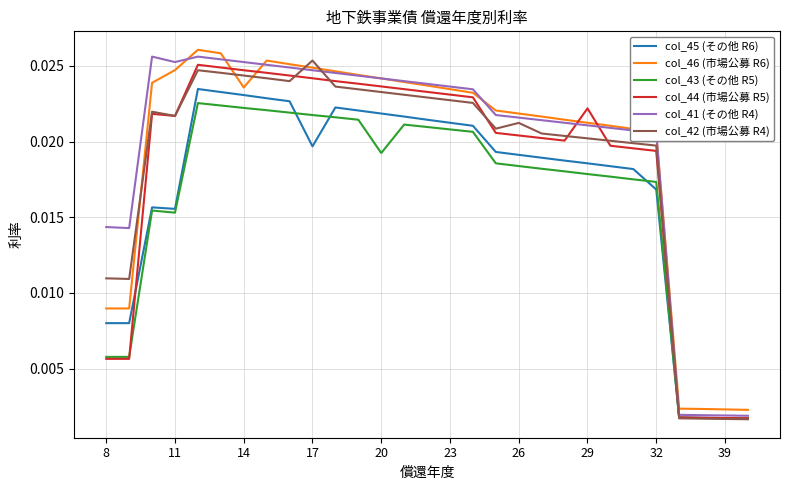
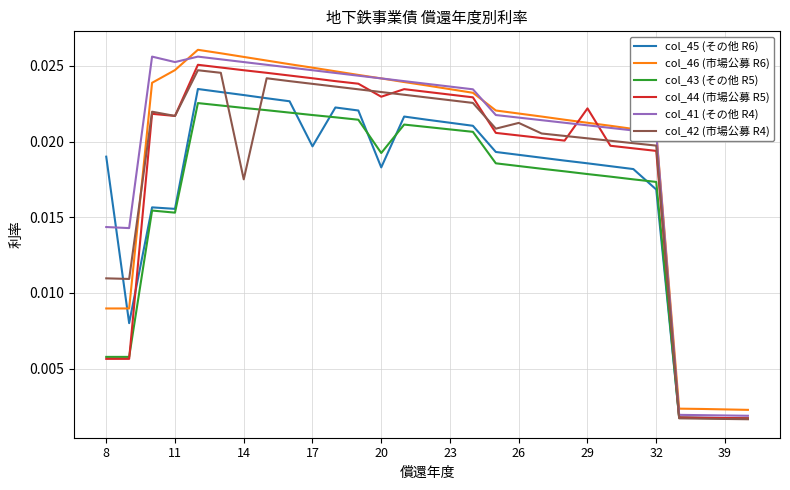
  {
    "col_45 (その他 R6)": {
-     "8": 0.008,
+     "8": 0.019,
      "11": 0.0156,
      "14": 0.0231,
      "17": 0.0197,
-     "20": 0.0219,
+     "20": 0.0183,
      "23": 0.0212,
      "26": 0.0191,
      "29": 0.0186,
      "32": 0.0168
    },
    "col_46 (市場公募 R6)": {
      "8": 0.0090,
      "11": 0.0247,
-     "14": 0.0236,
+     "14": 0.0256,
      "23": 0.0235,
      "26": 0.0219,
      "39": 0.0023
    },
    "col_43 (その他 R5)": {
      "11": 0.0153,
      "14": 0.0222,
      "17": 0.0218,
      "20": 0.0192,
      "23": 0.0208,
      "26": 0.0184,
      "29": 0.0179,
      "32": 0.0173
    },
    "col_44 (市場公募 R5)": {
      "14": 0.0247,
      "17": 0.0242,
-     "20": 0.0236,
+     "20": 0.0230,
      "23": 0.0231,
      "26": 0.0204,
      "29": 0.0222,
      "32": 0.0194
    },
    "col_41 (その他 R4)": {
      "8": 0.0144,
      "11": 0.0253,
      "14": 0.0253,
      "23": 0.0236,
      "26": 0.0216
    },
    "col_42 (市場公募 R4)": {
      "8": 0.0110,
-     "14": 0.0244,
-     "17": 0.0254,
+     "14": 0.0175,
+     "17": 0.0238,
      "20": 0.0233,
      "23": 0.0227,
      "26": 0.0212,
      "29": 0.0202,
      "32": 0.0197
    }
  }
